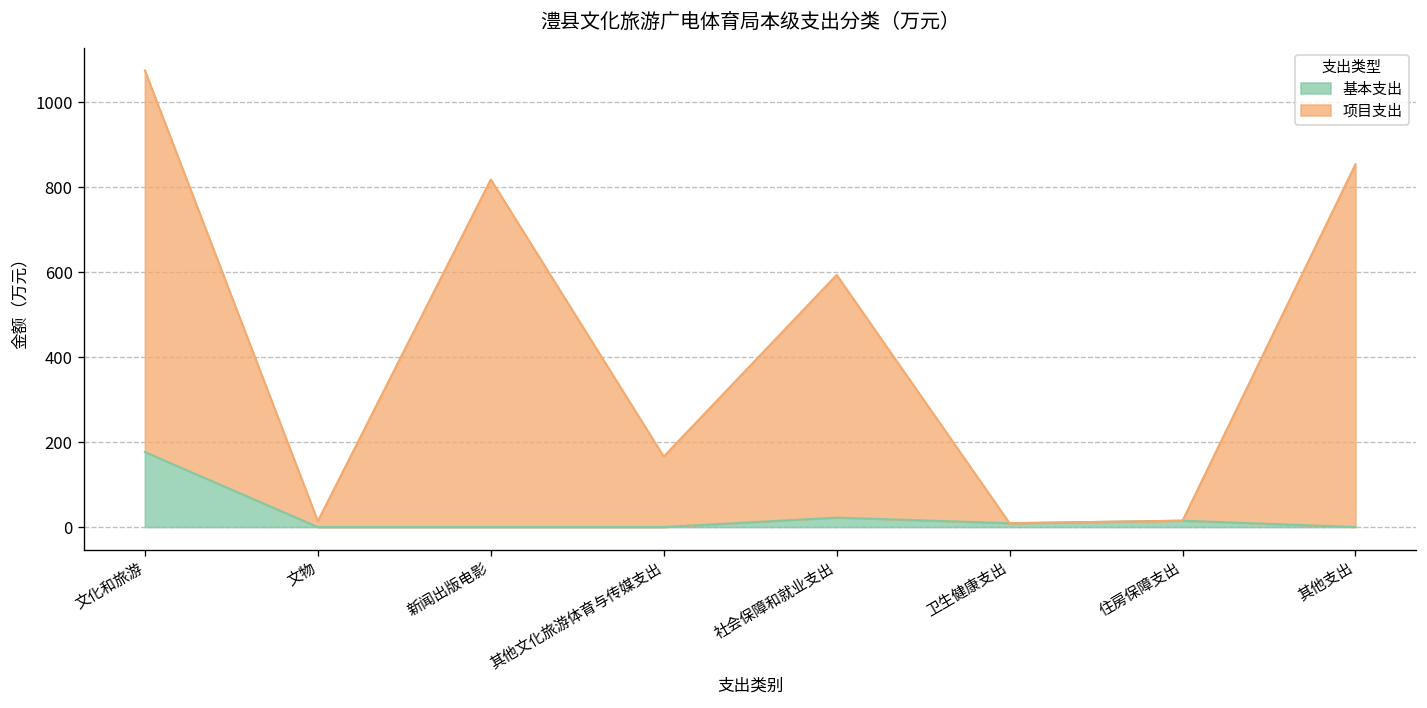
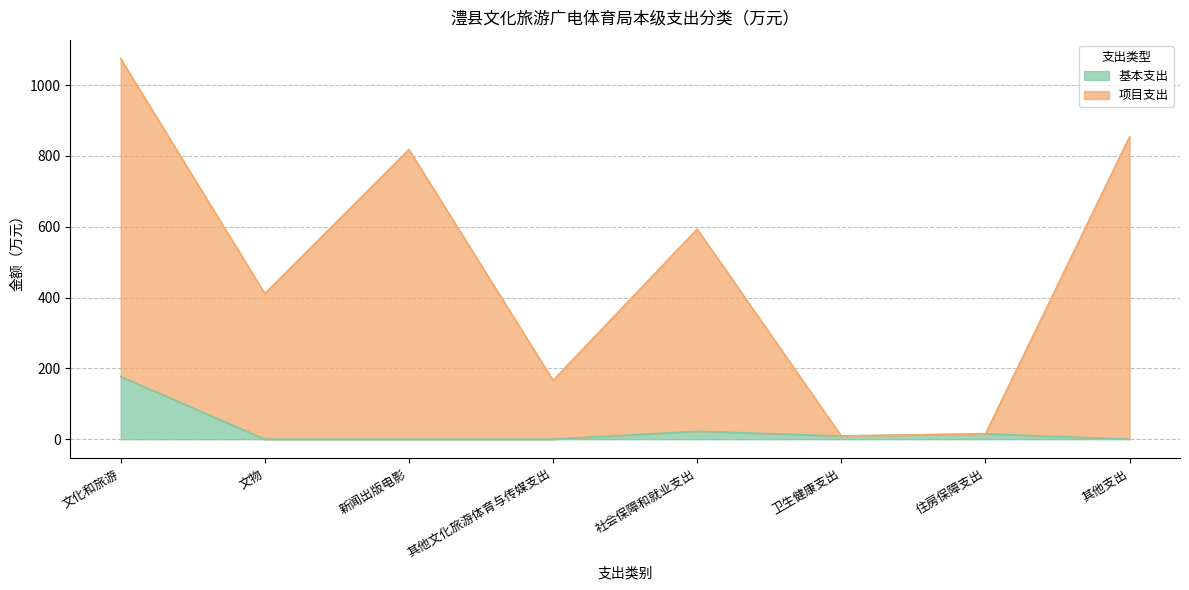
  {
    "基本支出": {
      "文化和旅游": 180,
      "文物": 0,
      "新闻出版电影": 0,
      "其他文化旅游体育与传媒支出": 0,
      "社会保障和就业支出": 20,
      "其他支出": 0
    },
    "项目支出": {
      "文化和旅游": 900,
-     "文物": 10,
+     "文物": 410,
      "新闻出版电影": 820,
      "其他文化旅游体育与传媒支出": 170,
      "社会保障和就业支出": 570,
      "其他支出": 850
    }
  }
